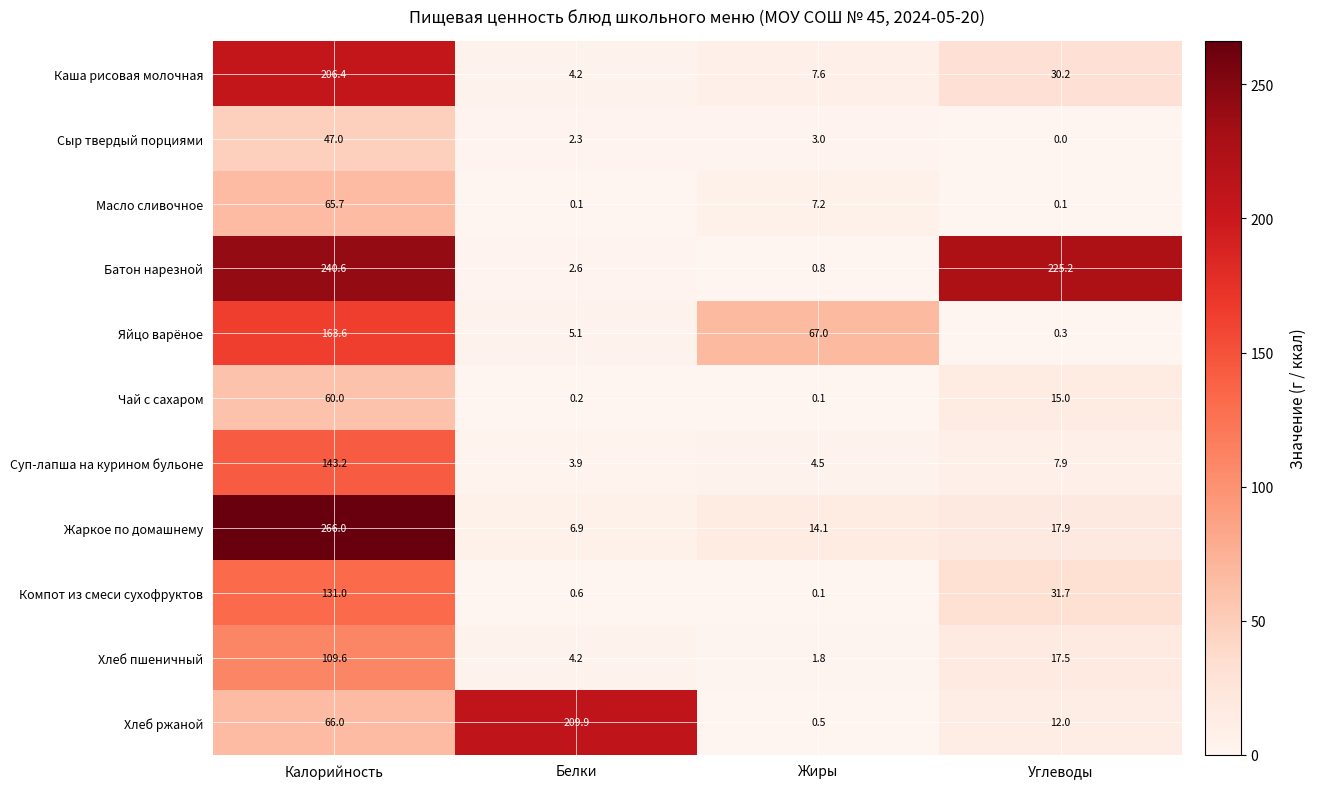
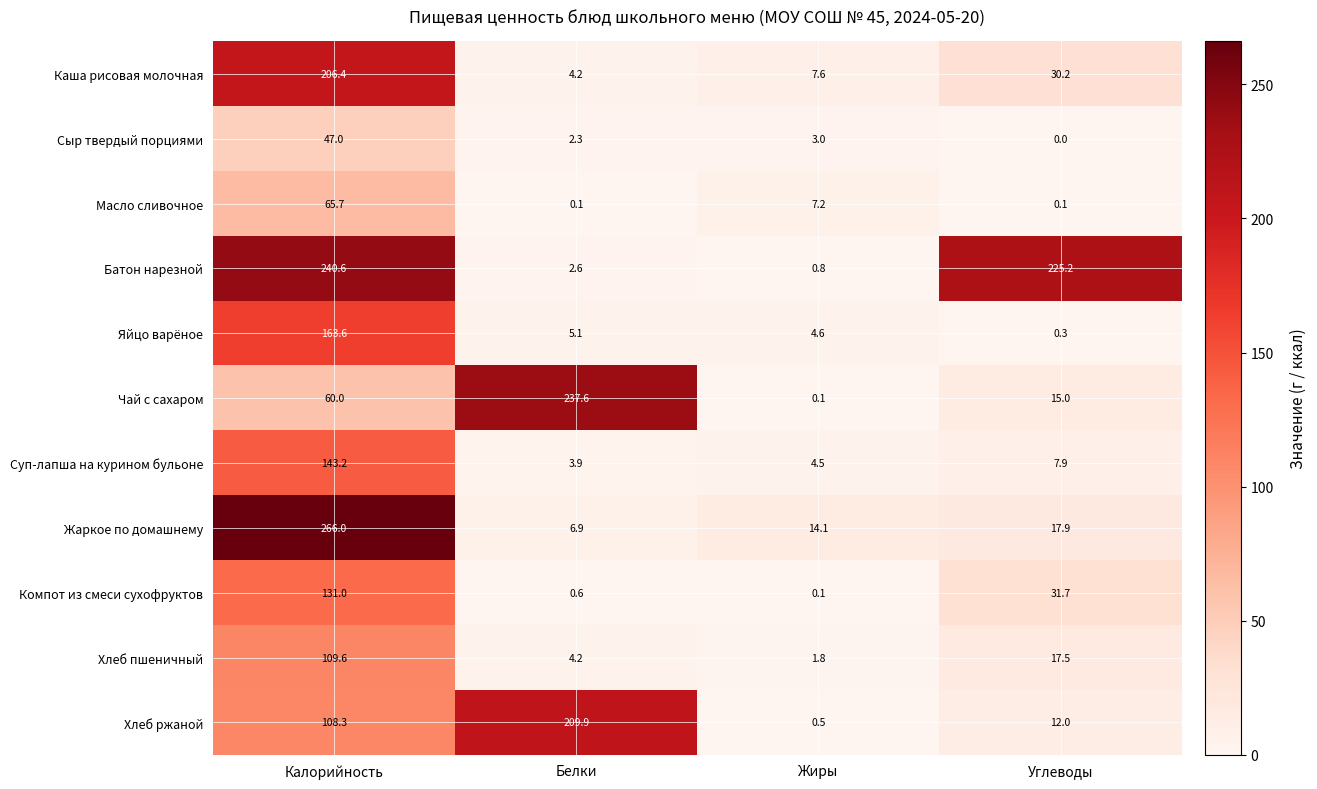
  {
    "Каша рисовая молочная": {
      "Калорийность": 206.4,
      "Белки": 4.2,
      "Жиры": 7.6,
      "Углеводы": 30.2
    },
    "Сыр твердый порциями": {
      "Калорийность": 47.0,
      "Белки": 2.3,
      "Жиры": 3.0,
      "Углеводы": 0.0
    },
    "Масло сливочное": {
      "Калорийность": 65.7,
      "Белки": 0.1,
      "Жиры": 7.2,
      "Углеводы": 0.1
    },
    "Батон нарезной": {
      "Калорийность": 240.6,
      "Белки": 2.6,
      "Жиры": 0.8,
      "Углеводы": 225.2
    },
    "Яйцо варёное": {
      "Калорийность": 163.6,
      "Белки": 5.1,
-     "Жиры": 67.0,
+     "Жиры": 4.6,
      "Углеводы": 0.3
    },
    "Чай с сахаром": {
      "Калорийность": 60.0,
-     "Белки": 0.2,
+     "Белки": 237.6,
      "Жиры": 0.1,
      "Углеводы": 15.0
    },
    "Суп-лапша на курином бульоне": {
      "Калорийность": 143.2,
      "Белки": 3.9,
      "Жиры": 4.5,
      "Углеводы": 7.9
    },
    "Жаркое по домашнему": {
      "Калорийность": 266.0,
      "Белки": 6.9,
      "Жиры": 14.1,
      "Углеводы": 17.9
    },
    "Компот из смеси сухофруктов": {
      "Калорийность": 131.0,
      "Белки": 0.6,
      "Жиры": 0.1,
      "Углеводы": 31.7
    },
    "Хлеб пшеничный": {
      "Калорийность": 109.6,
      "Белки": 4.2,
      "Жиры": 1.8,
      "Углеводы": 17.5
    },
    "Хлеб ржаной": {
-     "Калорийность": 66.0,
+     "Калорийность": 108.3,
      "Белки": 209.9,
      "Жиры": 0.5,
      "Углеводы": 12.0
    }
  }
